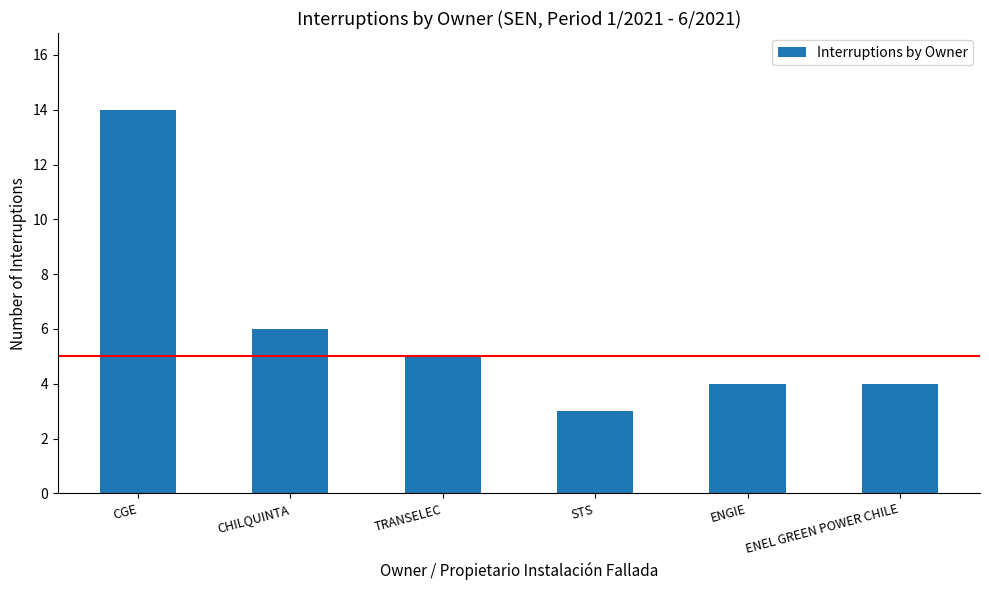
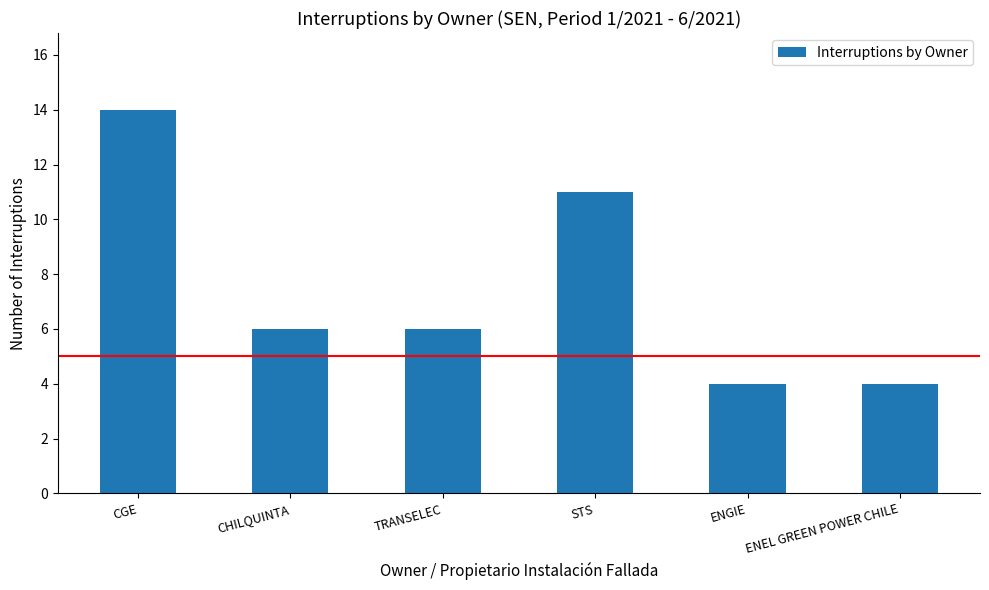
  {
    "CGE": 14,
    "CHILQUINTA": 6,
-   "TRANSELEC": 5,
-   "STS": 3,
+   "TRANSELEC": 6,
+   "STS": 11,
    "ENGIE": 4,
    "ENEL GREEN POWER CHILE": 4
  }
